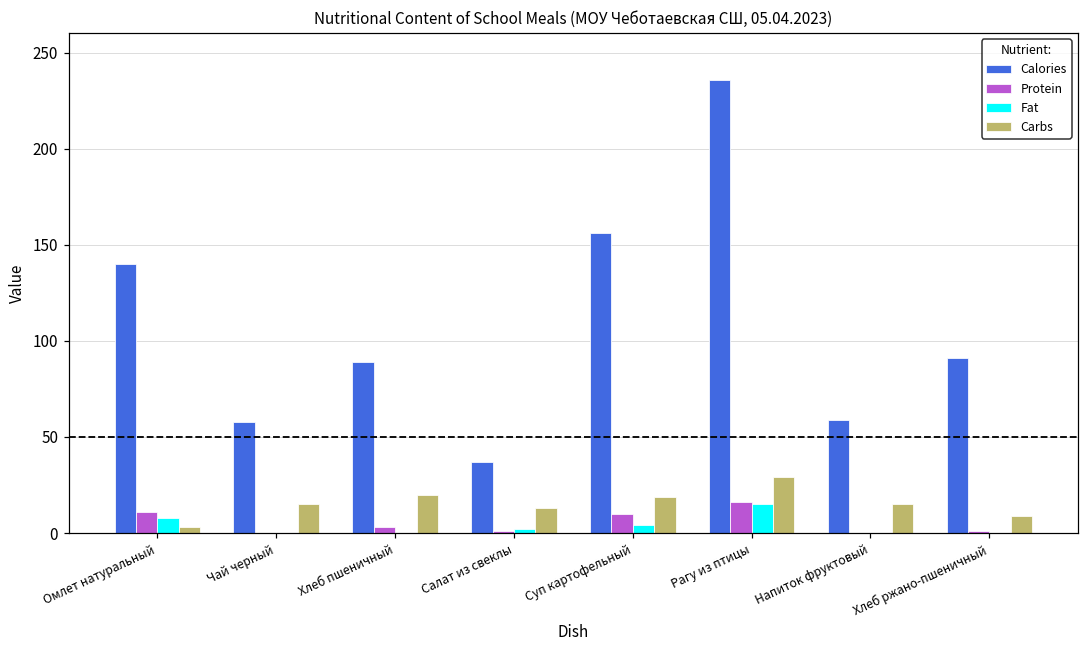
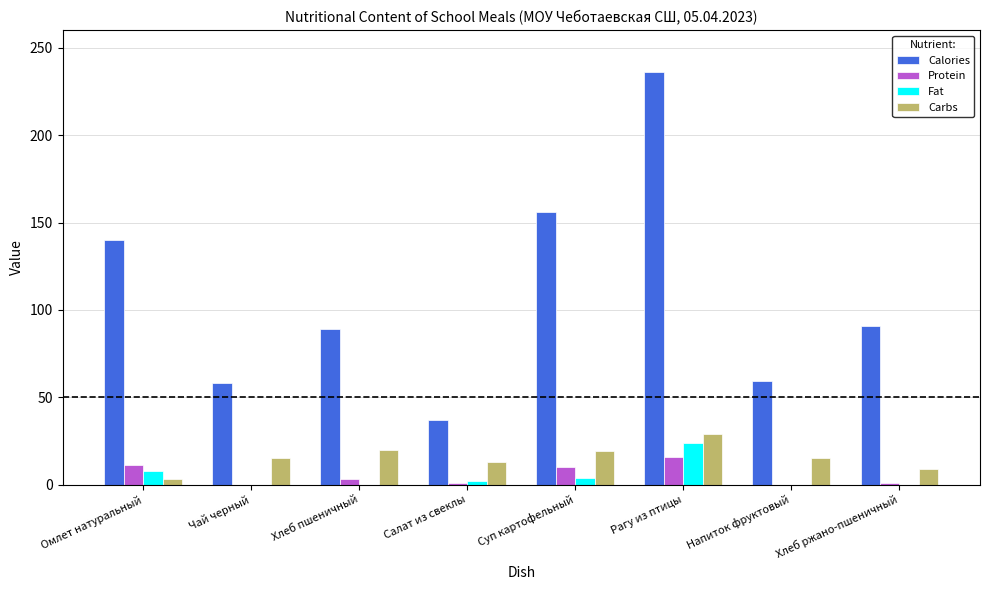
  {
    "Calories": {
      "Омлет натуральный": 140,
      "Чай черный": 58,
      "Хлеб пшеничный": 89,
      "Салат из свеклы": 37,
      "Суп картофельный": 156,
      "Рагу из птицы": 236,
      "Напиток фруктовый": 59,
      "Хлеб ржано-пшеничный": 91
    },
    "Protein": {
      "Омлет натуральный": 11,
      "Чай черный": 0,
      "Хлеб пшеничный": 3,
      "Суп картофельный": 10,
      "Рагу из птицы": 16,
      "Напиток фруктовый": 0
    },
    "Fat": {
      "Омлет натуральный": 8,
      "Чай черный": 0,
      "Хлеб пшеничный": 0,
      "Салат из свеклы": 2,
      "Суп картофельный": 4,
-     "Рагу из птицы": 15,
+     "Рагу из птицы": 24,
      "Напиток фруктовый": 0,
      "Хлеб ржано-пшеничный": 0
    },
    "Carbs": {
      "Омлет натуральный": 3,
      "Чай черный": 15,
      "Хлеб пшеничный": 20,
      "Салат из свеклы": 13,
      "Суп картофельный": 19,
      "Рагу из птицы": 29,
      "Напиток фруктовый": 15,
      "Хлеб ржано-пшеничный": 9
    }
  }
